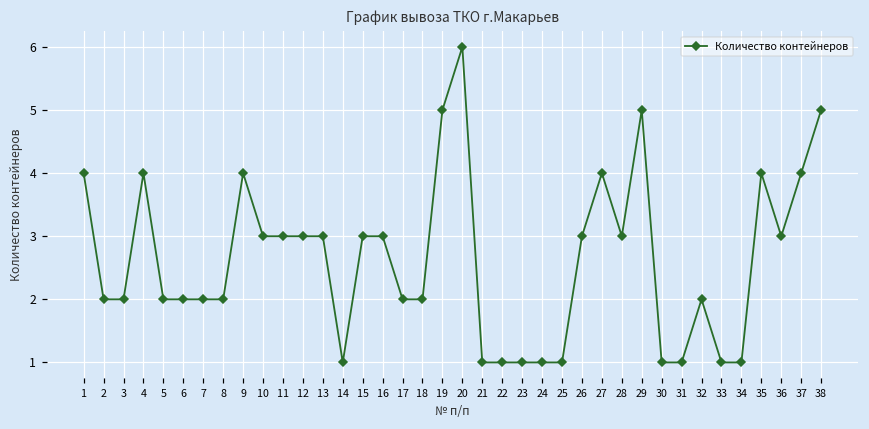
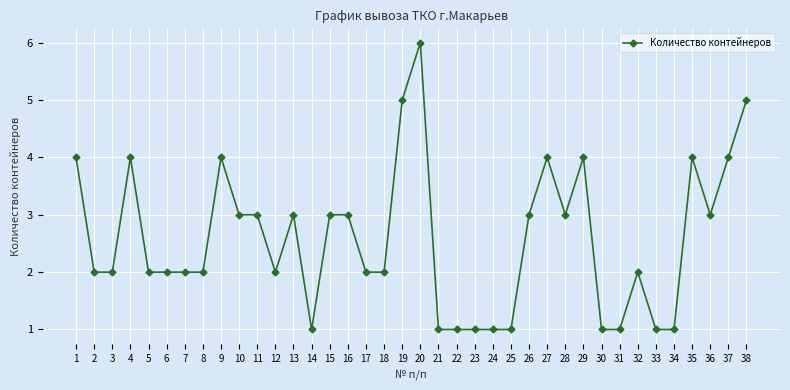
  {
    "1": 4,
    "2": 2,
    "3": 2,
    "4": 4,
    "5": 2,
    "6": 2,
    "7": 2,
    "8": 2,
    "9": 4,
    "10": 3,
    "11": 3,
-   "12": 3,
+   "12": 2,
    "13": 3,
    "14": 1,
    "15": 3,
    "16": 3,
    "17": 2,
    "18": 2,
    "19": 5,
    "20": 6,
    "21": 1,
    "22": 1,
    "23": 1,
    "24": 1,
    "25": 1,
    "26": 3,
    "27": 4,
    "28": 3,
-   "29": 5,
+   "29": 4,
    "30": 1,
    "31": 1,
    "32": 2,
    "33": 1,
    "34": 1,
    "35": 4,
    "36": 3,
    "37": 4,
    "38": 5
  }
